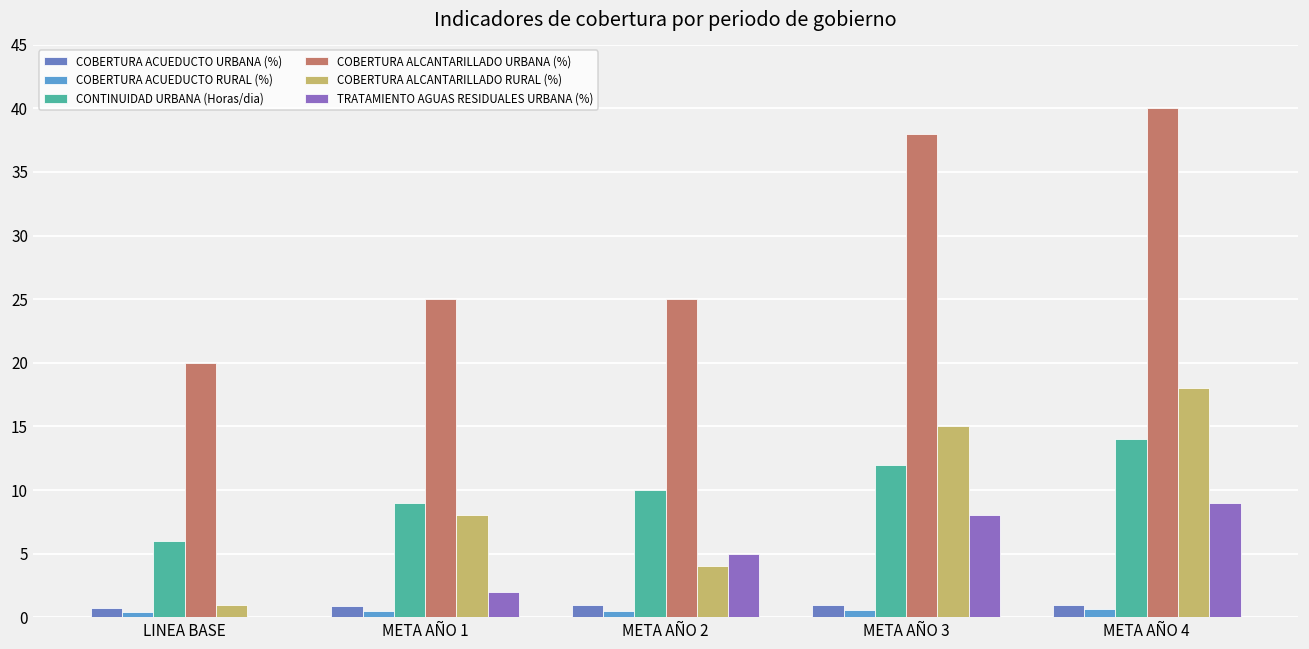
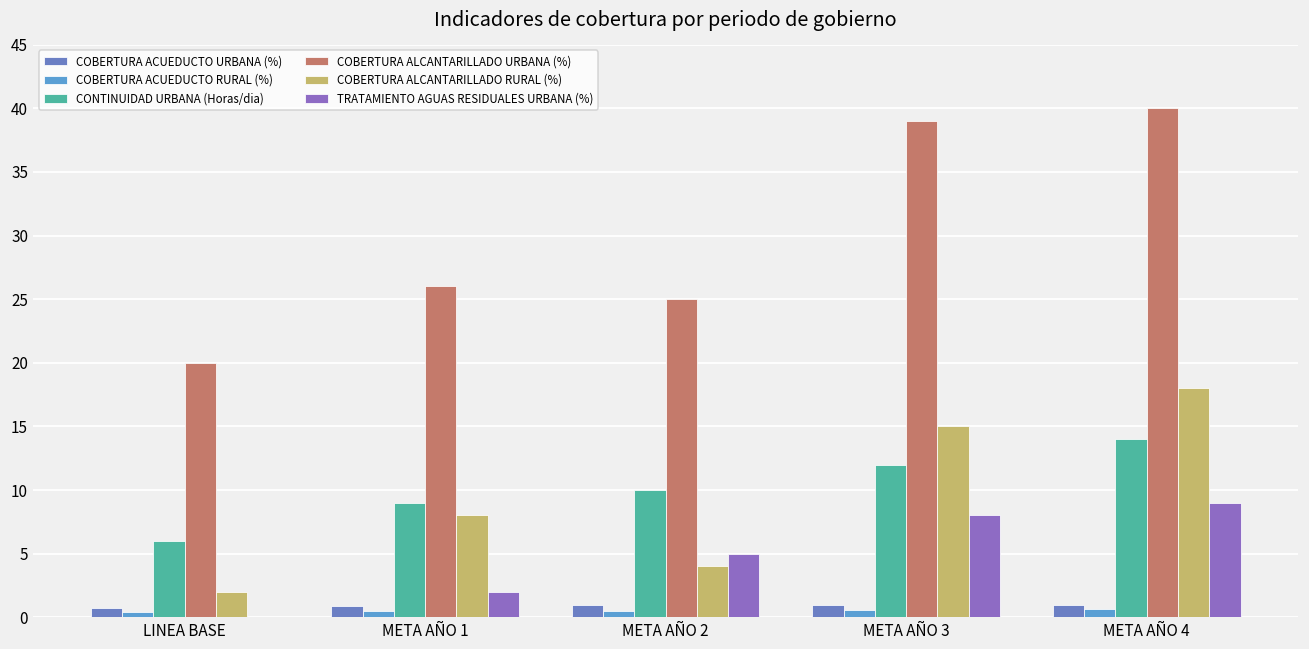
  {
    "COBERTURA ALCANTARILLADO URBANA (%)": {
      "LINEA BASE": 20,
-     "META AÑO 1": 25,
+     "META AÑO 1": 26,
      "META AÑO 2": 25,
-     "META AÑO 3": 38,
+     "META AÑO 3": 39,
      "META AÑO 4": 40
    },
    "COBERTURA ALCANTARILLADO RURAL (%)": {
-     "LINEA BASE": 1,
+     "LINEA BASE": 2,
      "META AÑO 1": 8,
      "META AÑO 2": 4,
      "META AÑO 3": 15,
      "META AÑO 4": 18
    }
  }
